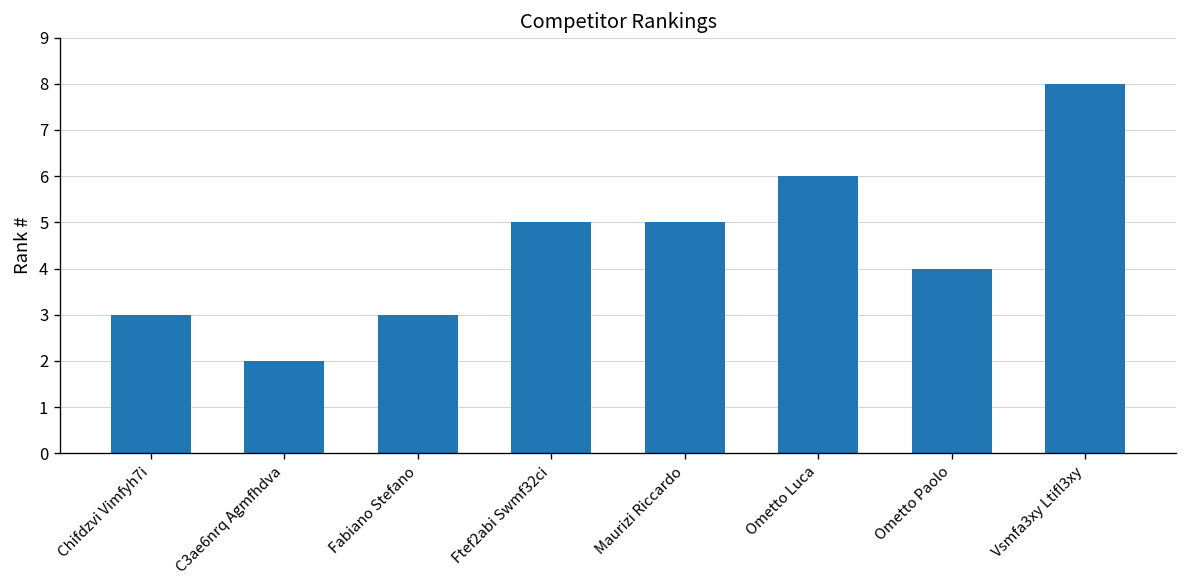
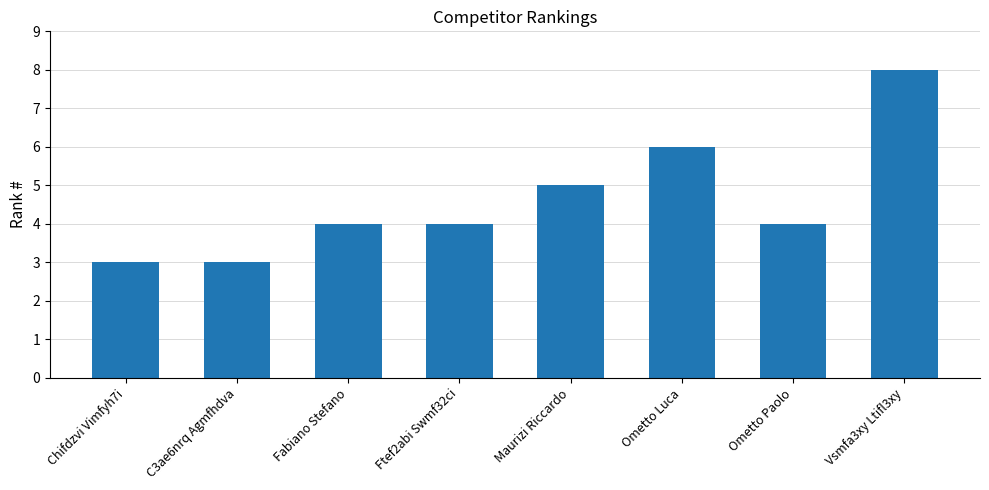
  {
    "Chifdzvi Vimfyh7i": 3,
-   "C3ae6nrq Agmfhdva": 2,
-   "Fabiano Stefano": 3,
-   "Ftef2abi Swmf32ci": 5,
+   "C3ae6nrq Agmfhdva": 3,
+   "Fabiano Stefano": 4,
+   "Ftef2abi Swmf32ci": 4,
    "Maurizi Riccardo": 5,
    "Ometto Luca": 6,
    "Ometto Paolo": 4,
    "Vsmfa3xy Ltifl3xy": 8
  }
